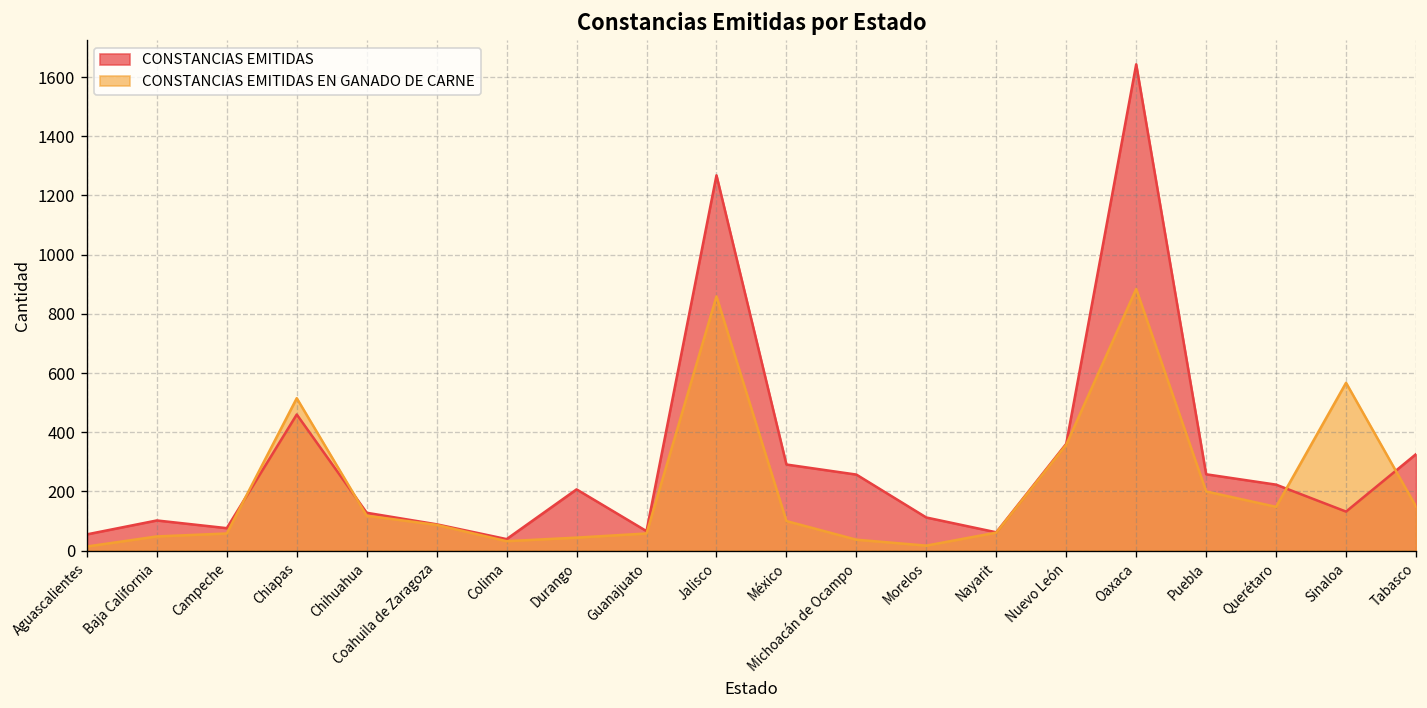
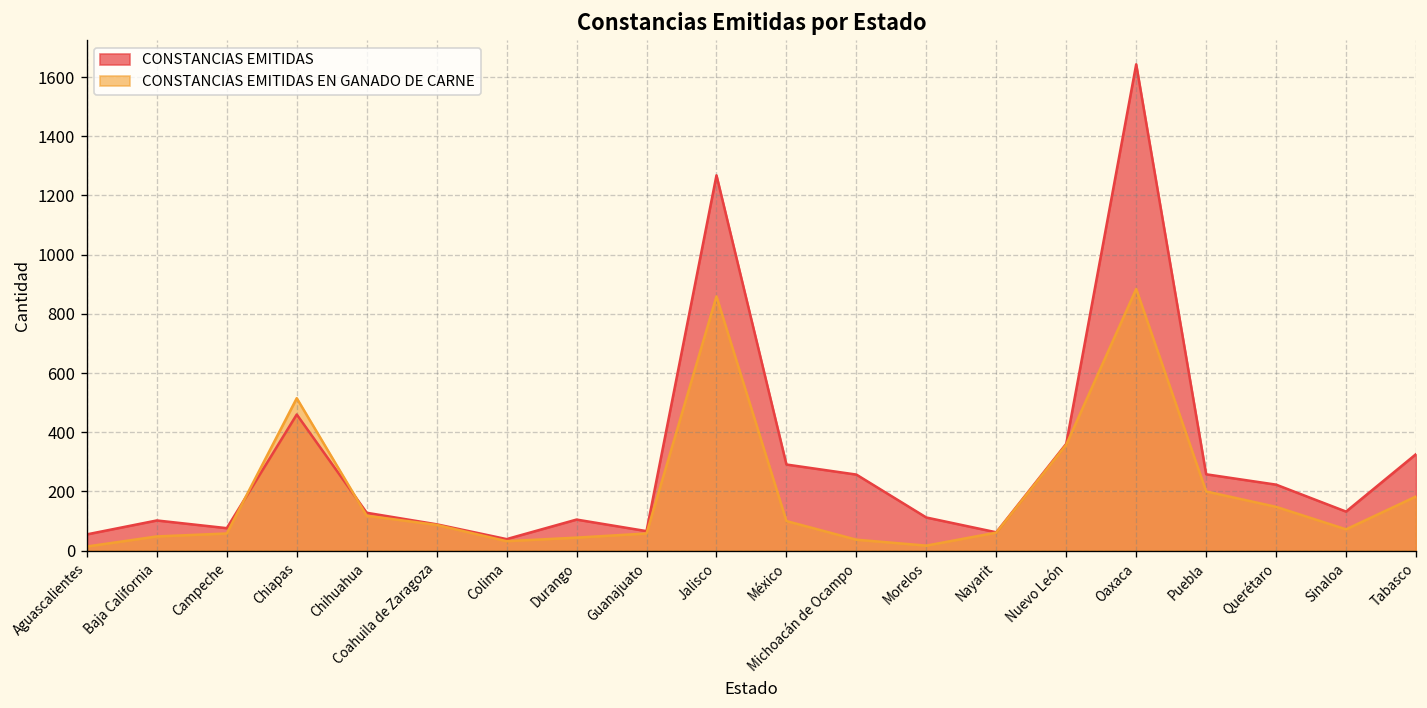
  {
    "CONSTANCIAS EMITIDAS": {
      "Aguascalientes": 60,
      "Baja California": 100,
      "Campeche": 80,
      "Chiapas": 460,
-     "Durango": 210,
+     "Durango": 110,
      "Jalisco": 1270,
      "México": 290,
      "Michoacán de Ocampo": 260,
      "Morelos": 110,
      "Oaxaca": 1640,
      "Puebla": 260,
      "Querétaro": 220,
      "Sinaloa": 130,
      "Tabasco": 330
    },
    "CONSTANCIAS EMITIDAS EN GANADO DE CARNE": {
      "Aguascalientes": 10,
      "Baja California": 50,
      "Campeche": 60,
      "Chiapas": 520,
      "Durango": 40,
      "Jalisco": 860,
      "México": 100,
      "Michoacán de Ocampo": 40,
      "Morelos": 20,
      "Oaxaca": 880,
      "Puebla": 200,
      "Querétaro": 150,
-     "Sinaloa": 570,
-     "Tabasco": 150
+     "Sinaloa": 70,
+     "Tabasco": 180
    }
  }
